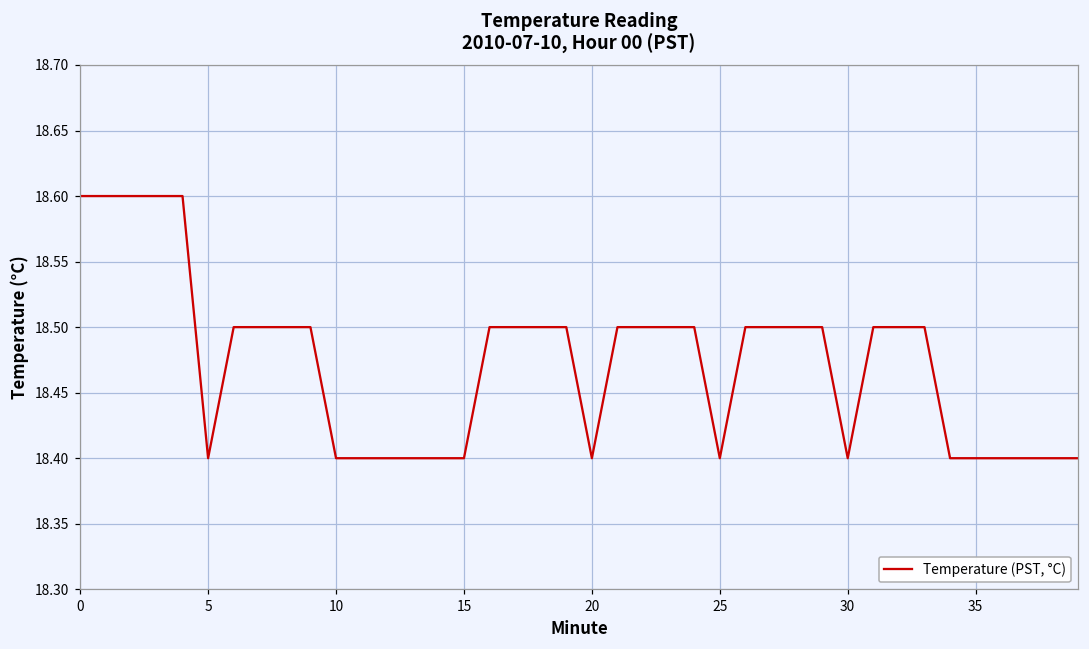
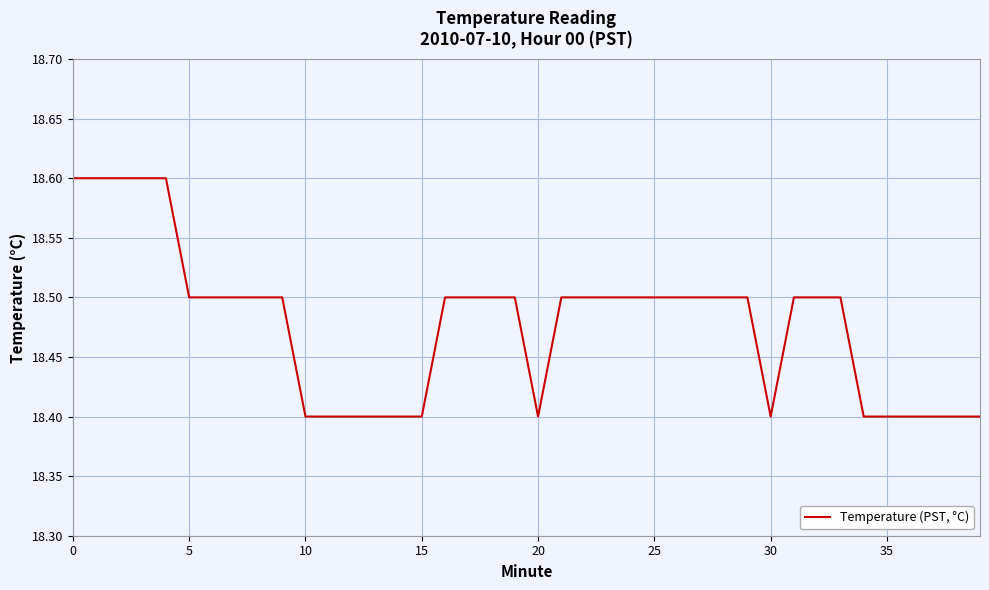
  {
    "0": 18.6,
-   "5": 18.4,
+   "5": 18.5,
    "10": 18.4,
    "15": 18.4,
    "20": 18.4,
-   "25": 18.4,
+   "25": 18.5,
    "30": 18.4,
    "35": 18.4
  }
